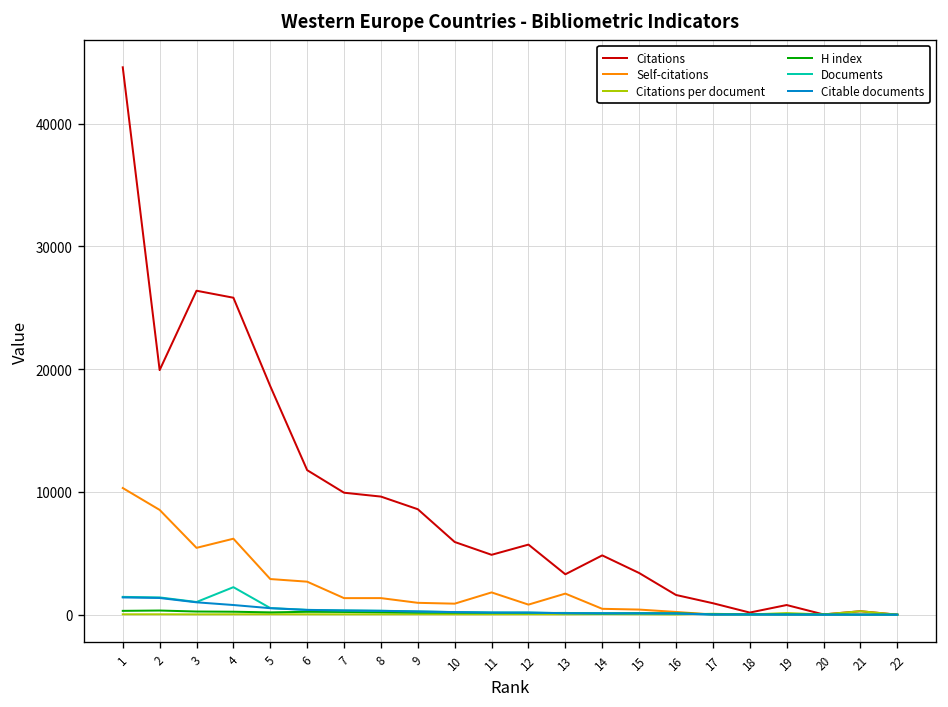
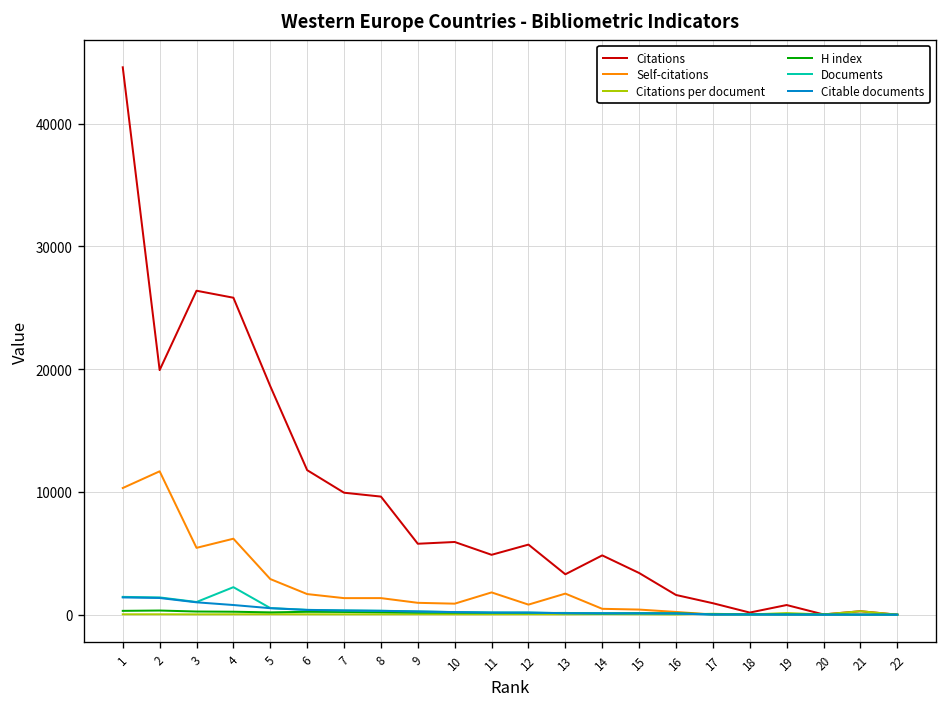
  {
    "Citations": {
      "1": 44600,
      "2": 19900,
      "3": 26400,
      "4": 25800,
      "5": 18600,
      "6": 11800,
      "7": 9900,
      "8": 9600,
-     "9": 8600,
+     "9": 5800,
      "10": 5900,
      "11": 4900,
      "12": 5700,
      "13": 3300,
      "14": 4800,
      "15": 3400,
      "16": 1600,
      "17": 900,
      "19": 800
    },
    "Self-citations": {
      "1": 10300,
-     "2": 8500,
+     "2": 11700,
      "3": 5400,
      "4": 6200,
      "5": 2900,
-     "6": 2700,
+     "6": 1700,
      "7": 1300,
      "8": 1400,
      "9": 1000,
      "10": 900,
      "11": 1800,
      "12": 800,
      "13": 1700,
      "14": 500,
      "15": 400
    },
    "Citations per document": {
      "1": 0,
      "2": 0
    },
    "H index": {
      "1": 300,
      "2": 300
    },
    "Documents": {
      "4": 2200
    },
    "Citable documents": {
      "4": 800
    }
  }
